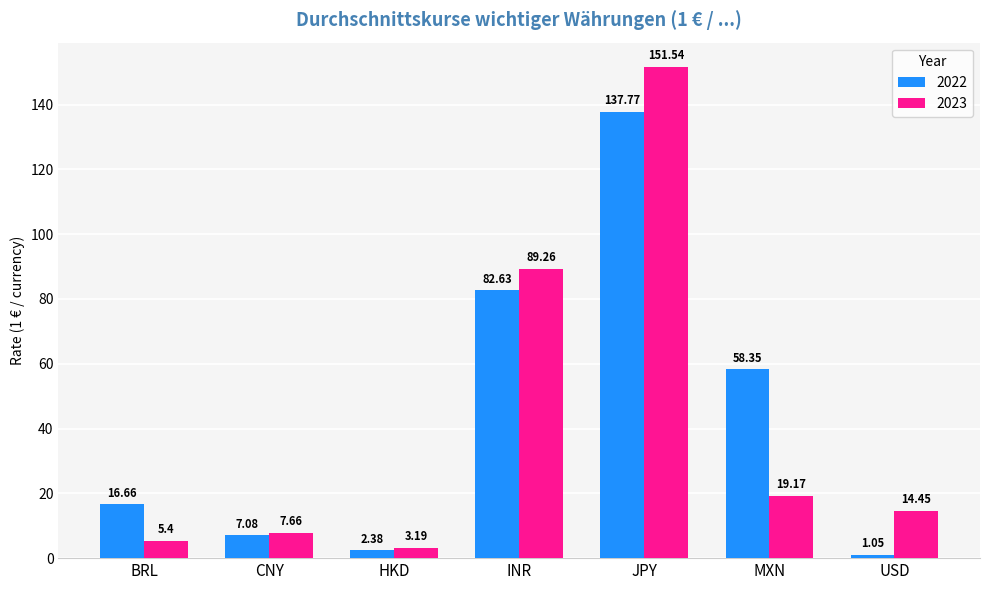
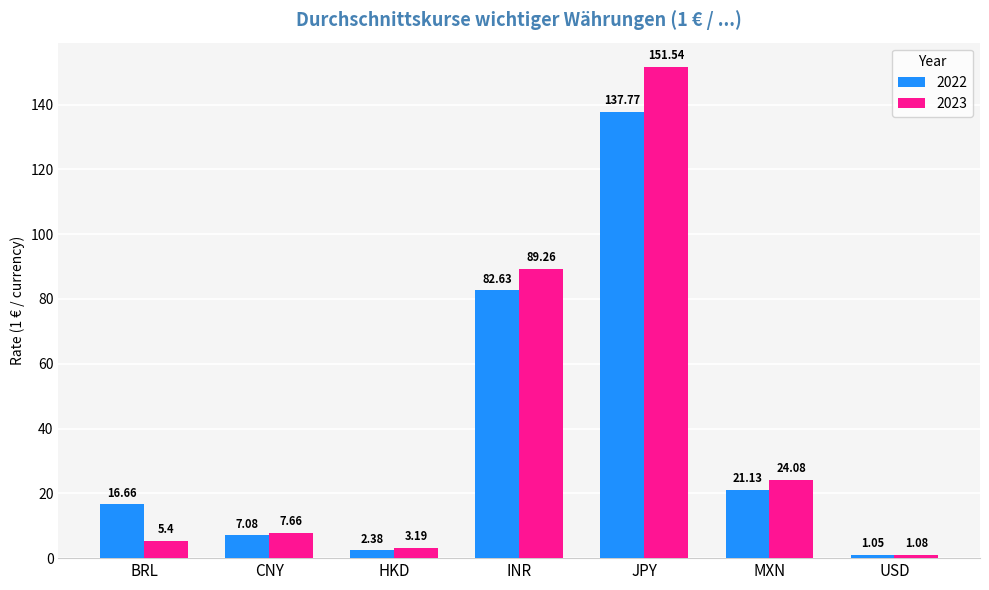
  {
    "2022": {
      "BRL": 16.66,
      "CNY": 7.08,
      "HKD": 2.38,
      "INR": 82.63,
      "JPY": 137.77,
-     "MXN": 58.35,
+     "MXN": 21.13,
      "USD": 1.05
    },
    "2023": {
      "BRL": 5.4,
      "CNY": 7.66,
      "HKD": 3.19,
      "INR": 89.26,
      "JPY": 151.54,
-     "MXN": 19.17,
-     "USD": 14.45
+     "MXN": 24.08,
+     "USD": 1.08
    }
  }
